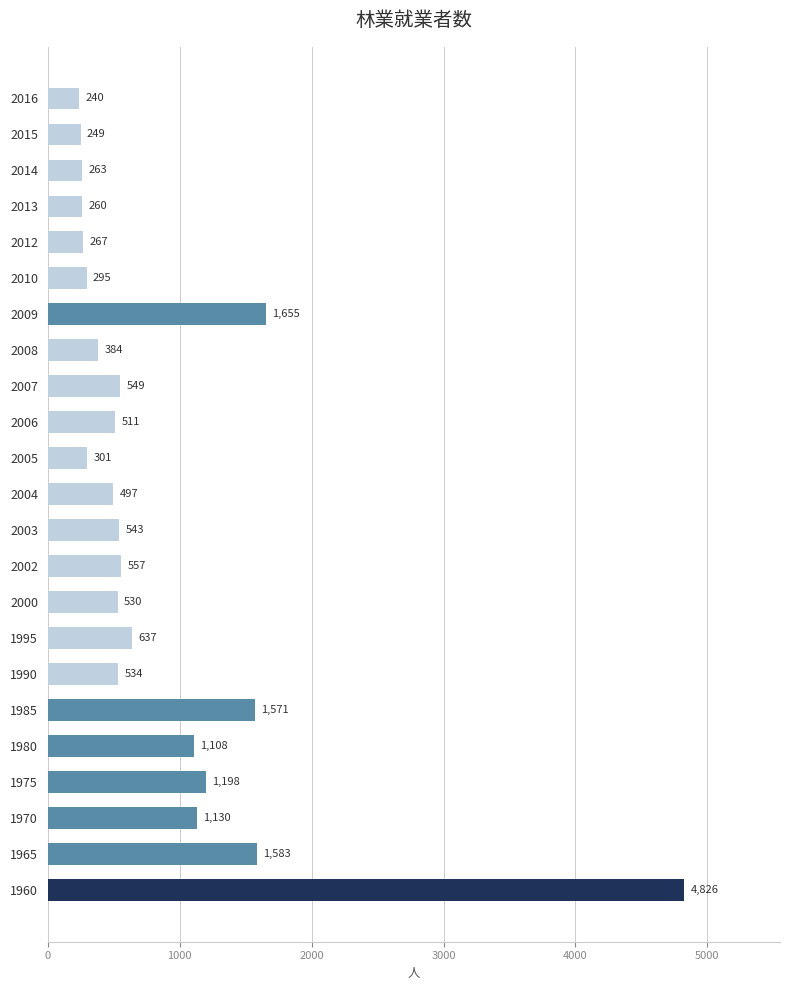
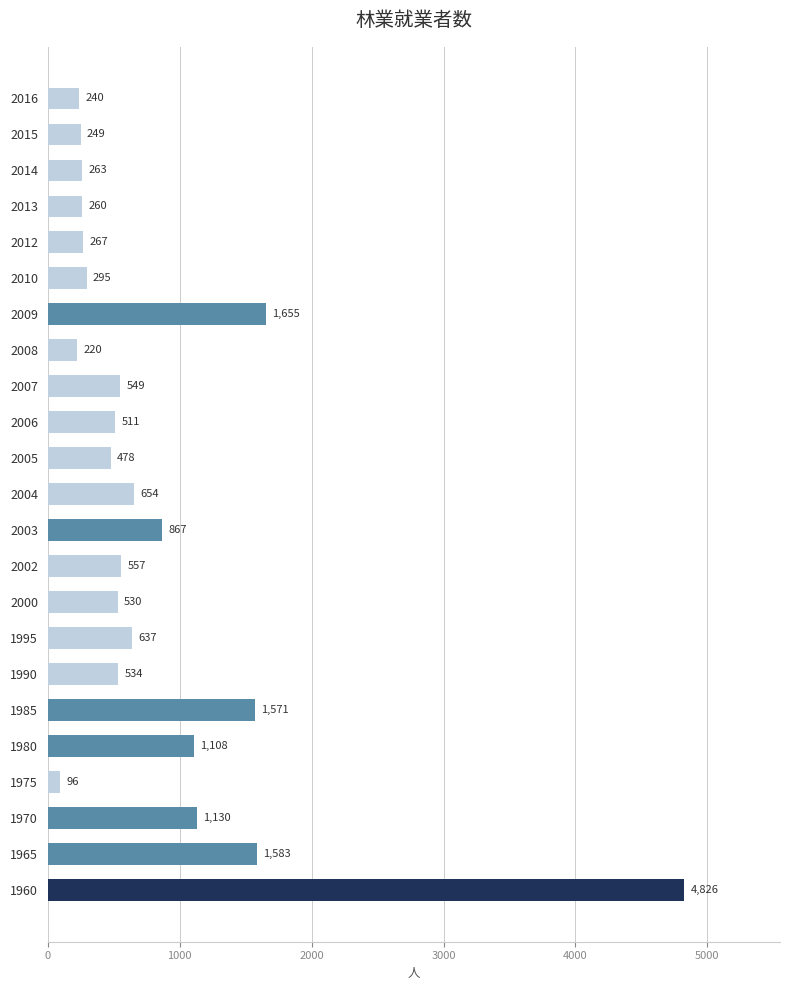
  {
    "2016": "240",
    "2015": "249",
    "2014": "263",
    "2013": "260",
    "2012": "267",
    "2010": "295",
    "2009": "1,655",
-   "2008": "384",
+   "2008": "220",
    "2007": "549",
    "2006": "511",
-   "2005": "301",
-   "2004": "497",
-   "2003": "543",
+   "2005": "478",
+   "2004": "654",
+   "2003": "867",
    "2002": "557",
    "2000": "530",
    "1995": "637",
    "1990": "534",
    "1985": "1,571",
    "1980": "1,108",
-   "1975": "1,198",
+   "1975": "96",
    "1970": "1,130",
    "1965": "1,583",
    "1960": "4,826"
  }
